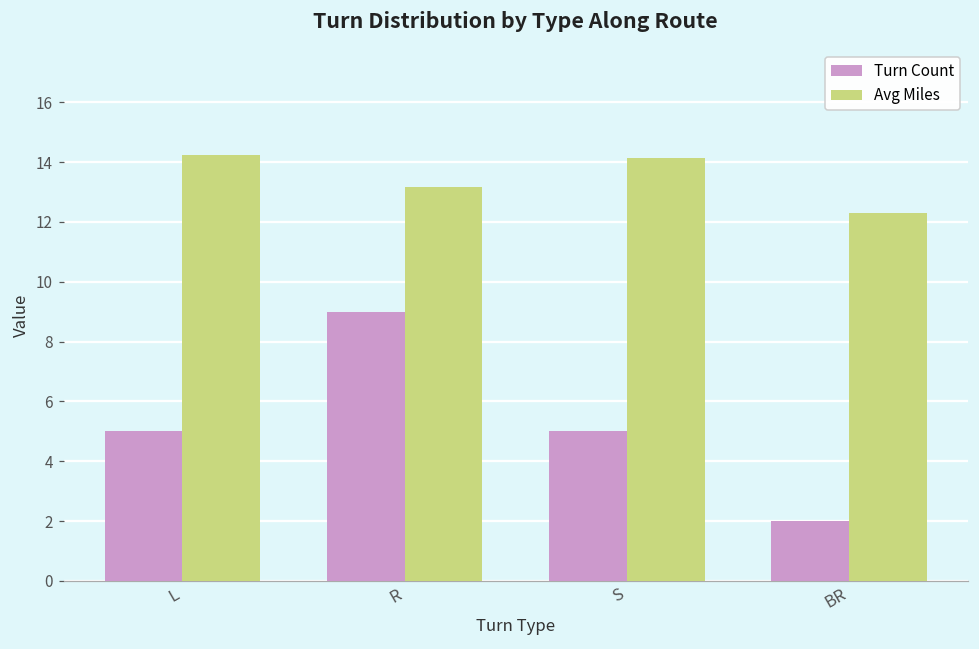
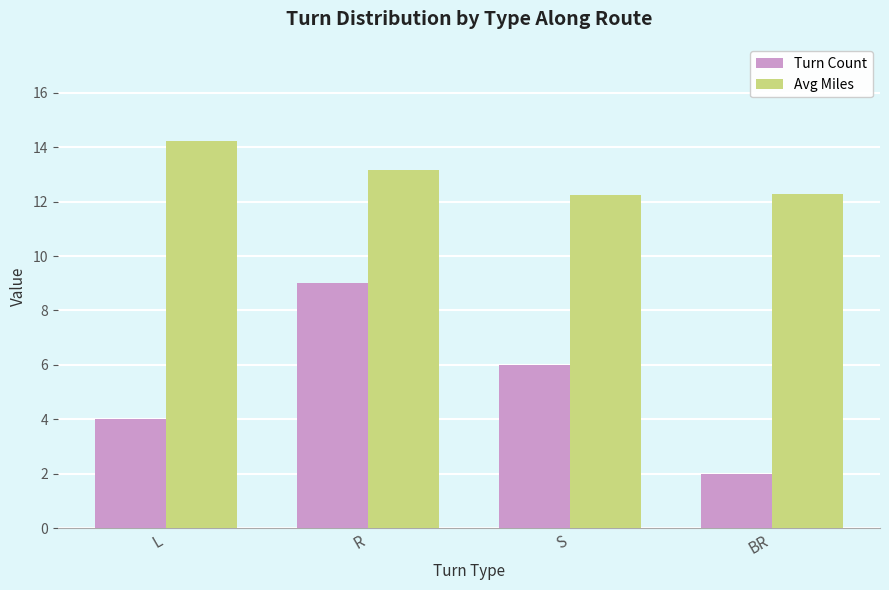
  {
    "Turn Count": {
-     "L": 5,
+     "L": 4,
      "R": 9,
-     "S": 5,
+     "S": 6,
      "BR": 2
    },
    "Avg Miles": {
      "L": 14.2,
      "R": 13.2,
-     "S": 14.1,
+     "S": 12.2,
      "BR": 12.3
    }
  }
